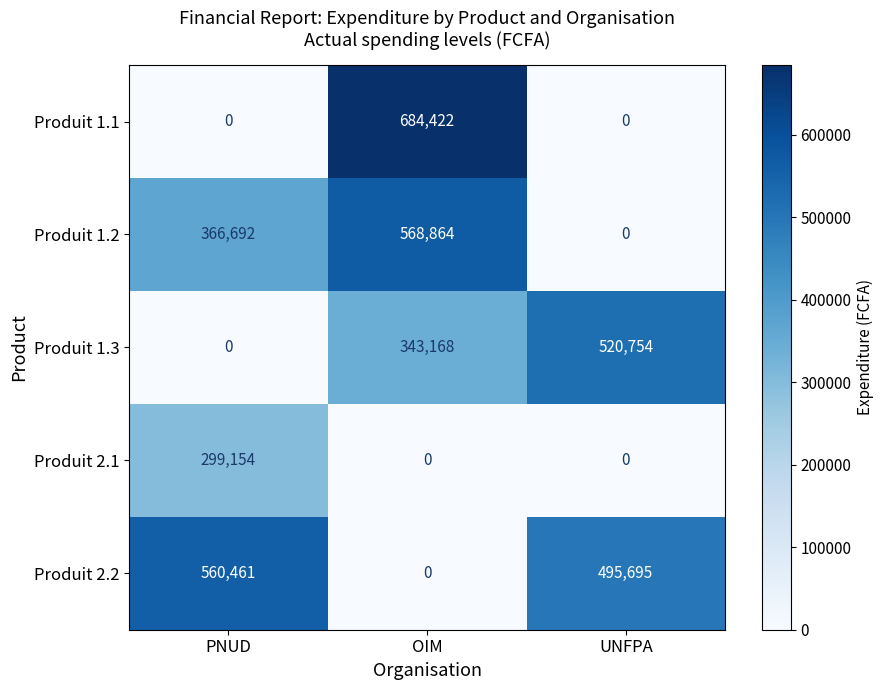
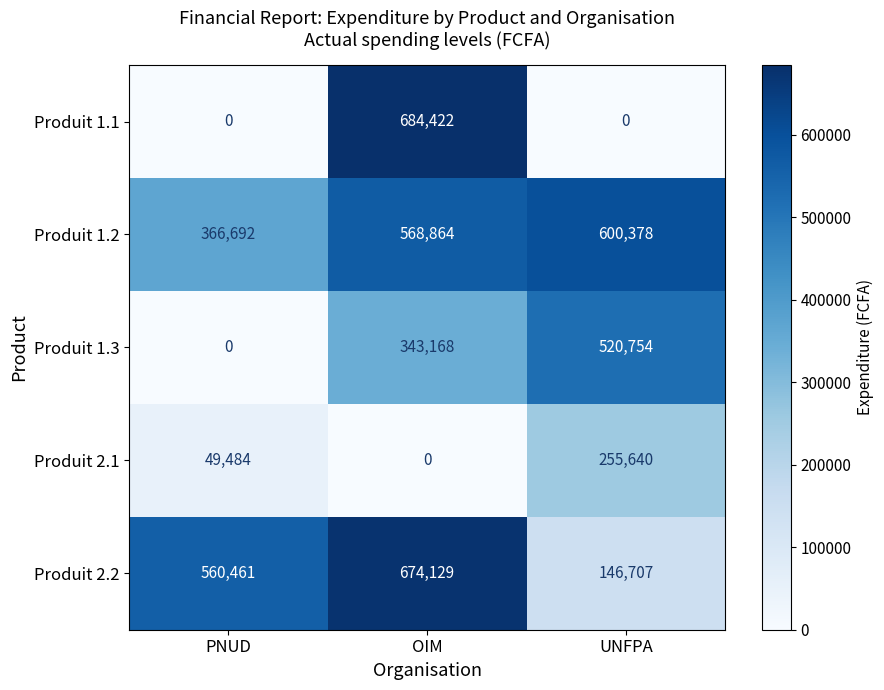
  {
    "Produit 1.1": {
      "PNUD": "0",
      "OIM": "684,422",
      "UNFPA": "0"
    },
    "Produit 1.2": {
      "PNUD": "366,692",
      "OIM": "568,864",
-     "UNFPA": "0"
+     "UNFPA": "600,378"
    },
    "Produit 1.3": {
      "PNUD": "0",
      "OIM": "343,168",
      "UNFPA": "520,754"
    },
    "Produit 2.1": {
-     "PNUD": "299,154",
+     "PNUD": "49,484",
      "OIM": "0",
-     "UNFPA": "0"
+     "UNFPA": "255,640"
    },
    "Produit 2.2": {
      "PNUD": "560,461",
-     "OIM": "0",
-     "UNFPA": "495,695"
+     "OIM": "674,129",
+     "UNFPA": "146,707"
    }
  }
